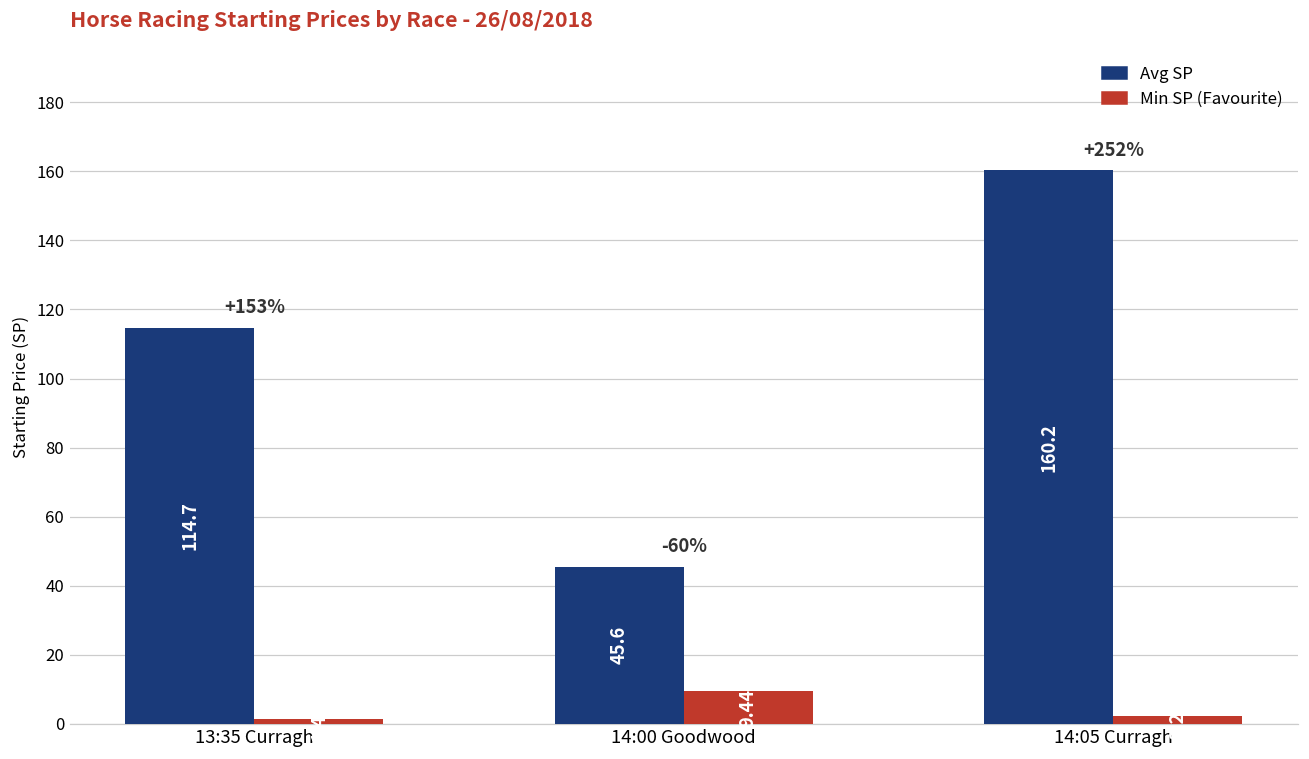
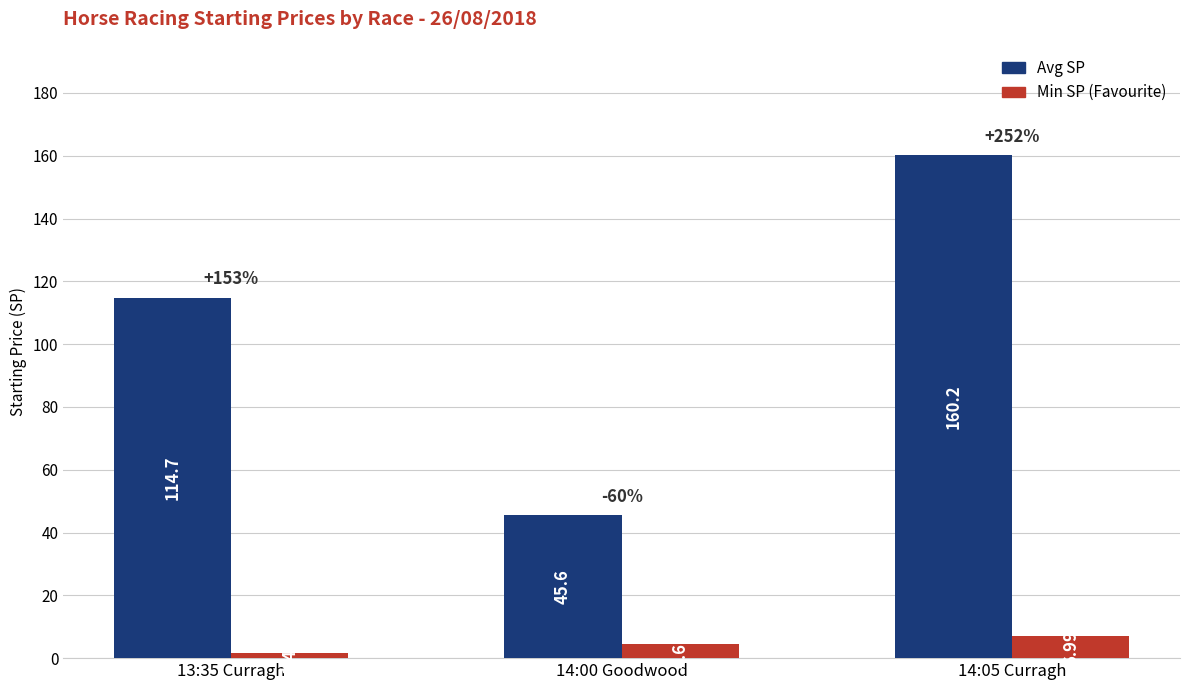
  {
    "Avg SP": {
      "13:35 Curragh": 114.7,
      "14:00 Goodwood": 45.6,
      "14:05 Curragh": 160.2
    },
    "Min SP (Favourite)": {
      "13:35 Curragh": 1,
-     "14:00 Goodwood": 9,
-     "14:05 Curragh": 2
+     "14:00 Goodwood": 5,
+     "14:05 Curragh": 7
    }
  }
